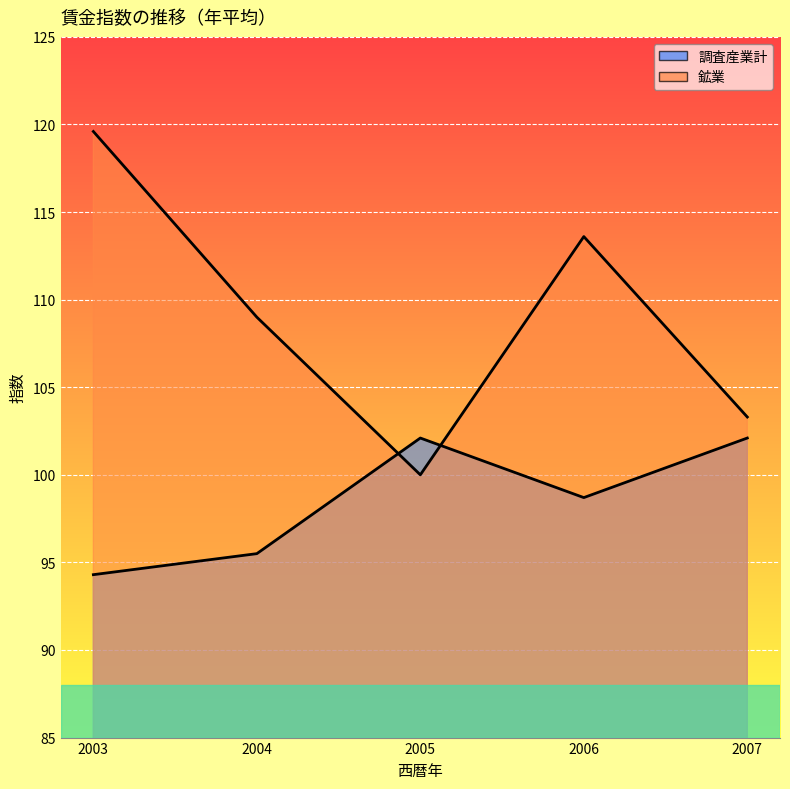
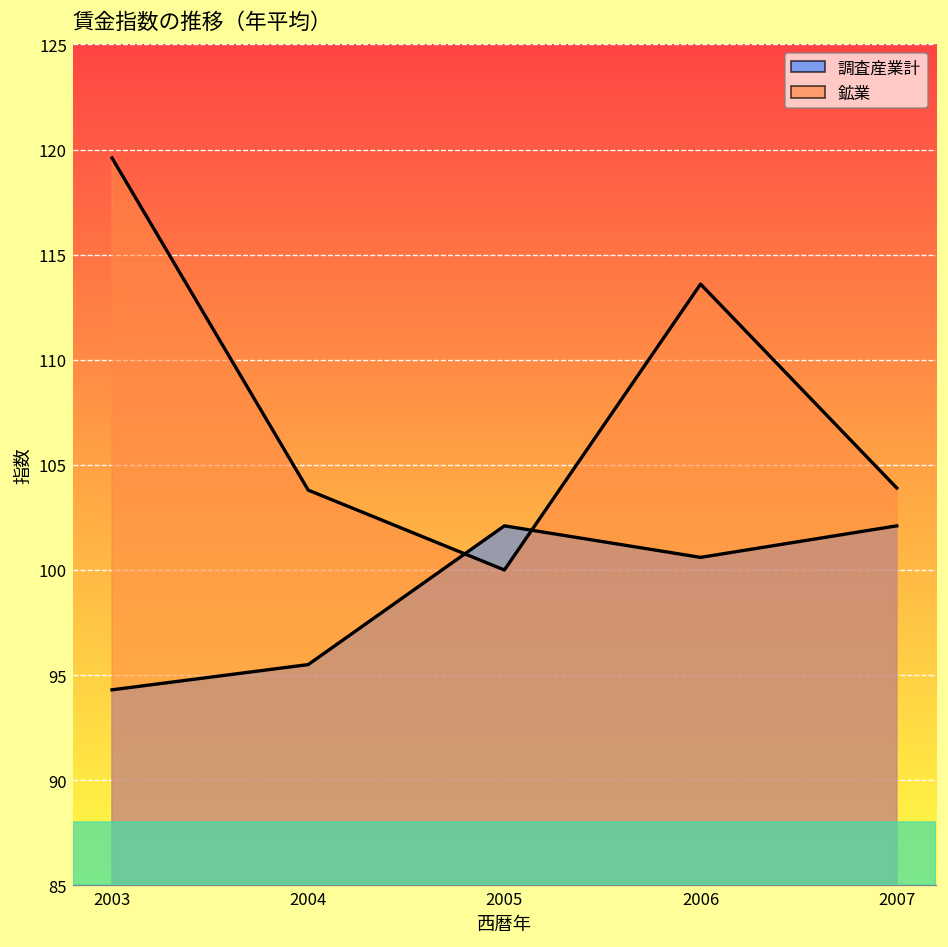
  {
    "調査産業計": {
      "2003": 94.3,
      "2004": 95.5,
      "2005": 102.1,
-     "2006": 98.7,
+     "2006": 100.6,
      "2007": 102.1
    },
    "鉱業": {
      "2003": 119.6,
-     "2004": 109.0,
+     "2004": 103.8,
      "2005": 100.0,
      "2006": 113.6,
-     "2007": 103.3
+     "2007": 103.9
    }
  }
